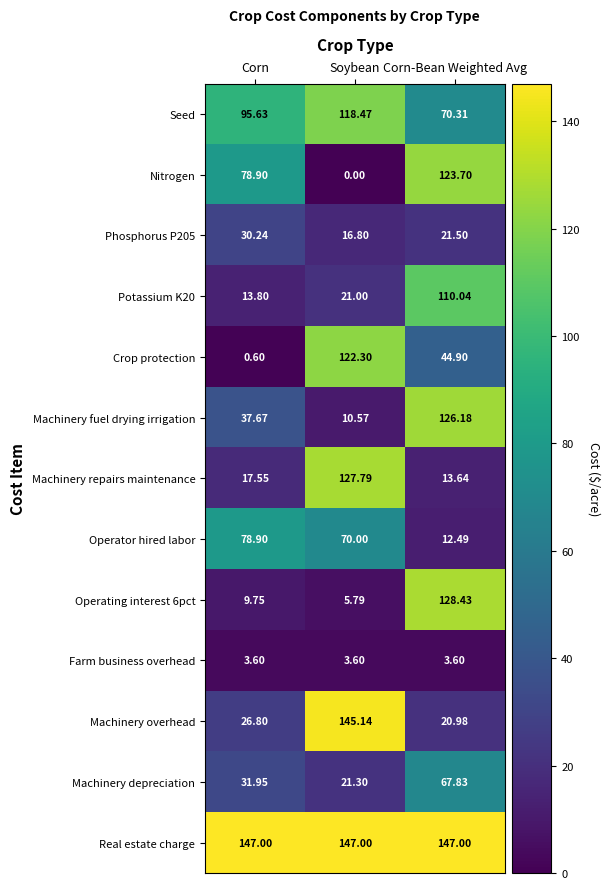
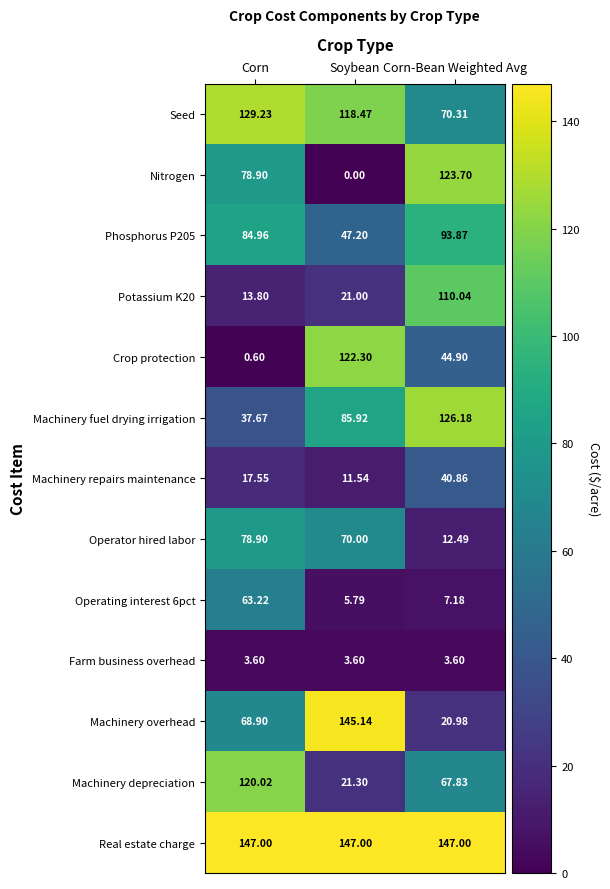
  {
    "Seed": {
-     "Corn": 95.63,
+     "Corn": 129.23,
      "Soybean": 118.47,
      "Corn-Bean Weighted Avg": 70.31
    },
    "Nitrogen": {
      "Corn": 78.90,
      "Soybean": 0.00,
      "Corn-Bean Weighted Avg": 123.70
    },
    "Phosphorus P205": {
-     "Corn": 30.24,
-     "Soybean": 16.80,
-     "Corn-Bean Weighted Avg": 21.50
+     "Corn": 84.96,
+     "Soybean": 47.20,
+     "Corn-Bean Weighted Avg": 93.87
    },
    "Potassium K20": {
      "Corn": 13.80,
      "Soybean": 21.00,
      "Corn-Bean Weighted Avg": 110.04
    },
    "Crop protection": {
      "Corn": 0.60,
      "Soybean": 122.30,
      "Corn-Bean Weighted Avg": 44.90
    },
    "Machinery fuel drying irrigation": {
      "Corn": 37.67,
-     "Soybean": 10.57,
+     "Soybean": 85.92,
      "Corn-Bean Weighted Avg": 126.18
    },
    "Machinery repairs maintenance": {
      "Corn": 17.55,
-     "Soybean": 127.79,
-     "Corn-Bean Weighted Avg": 13.64
+     "Soybean": 11.54,
+     "Corn-Bean Weighted Avg": 40.86
    },
    "Operator hired labor": {
      "Corn": 78.90,
      "Soybean": 70.00,
      "Corn-Bean Weighted Avg": 12.49
    },
    "Operating interest 6pct": {
-     "Corn": 9.75,
+     "Corn": 63.22,
      "Soybean": 5.79,
-     "Corn-Bean Weighted Avg": 128.43
+     "Corn-Bean Weighted Avg": 7.18
    },
    "Farm business overhead": {
      "Corn": 3.60,
      "Soybean": 3.60,
      "Corn-Bean Weighted Avg": 3.60
    },
    "Machinery overhead": {
-     "Corn": 26.80,
+     "Corn": 68.90,
      "Soybean": 145.14,
      "Corn-Bean Weighted Avg": 20.98
    },
    "Machinery depreciation": {
-     "Corn": 31.95,
+     "Corn": 120.02,
      "Soybean": 21.30,
      "Corn-Bean Weighted Avg": 67.83
    },
    "Real estate charge": {
      "Corn": 147.00,
      "Soybean": 147.00,
      "Corn-Bean Weighted Avg": 147.00
    }
  }
